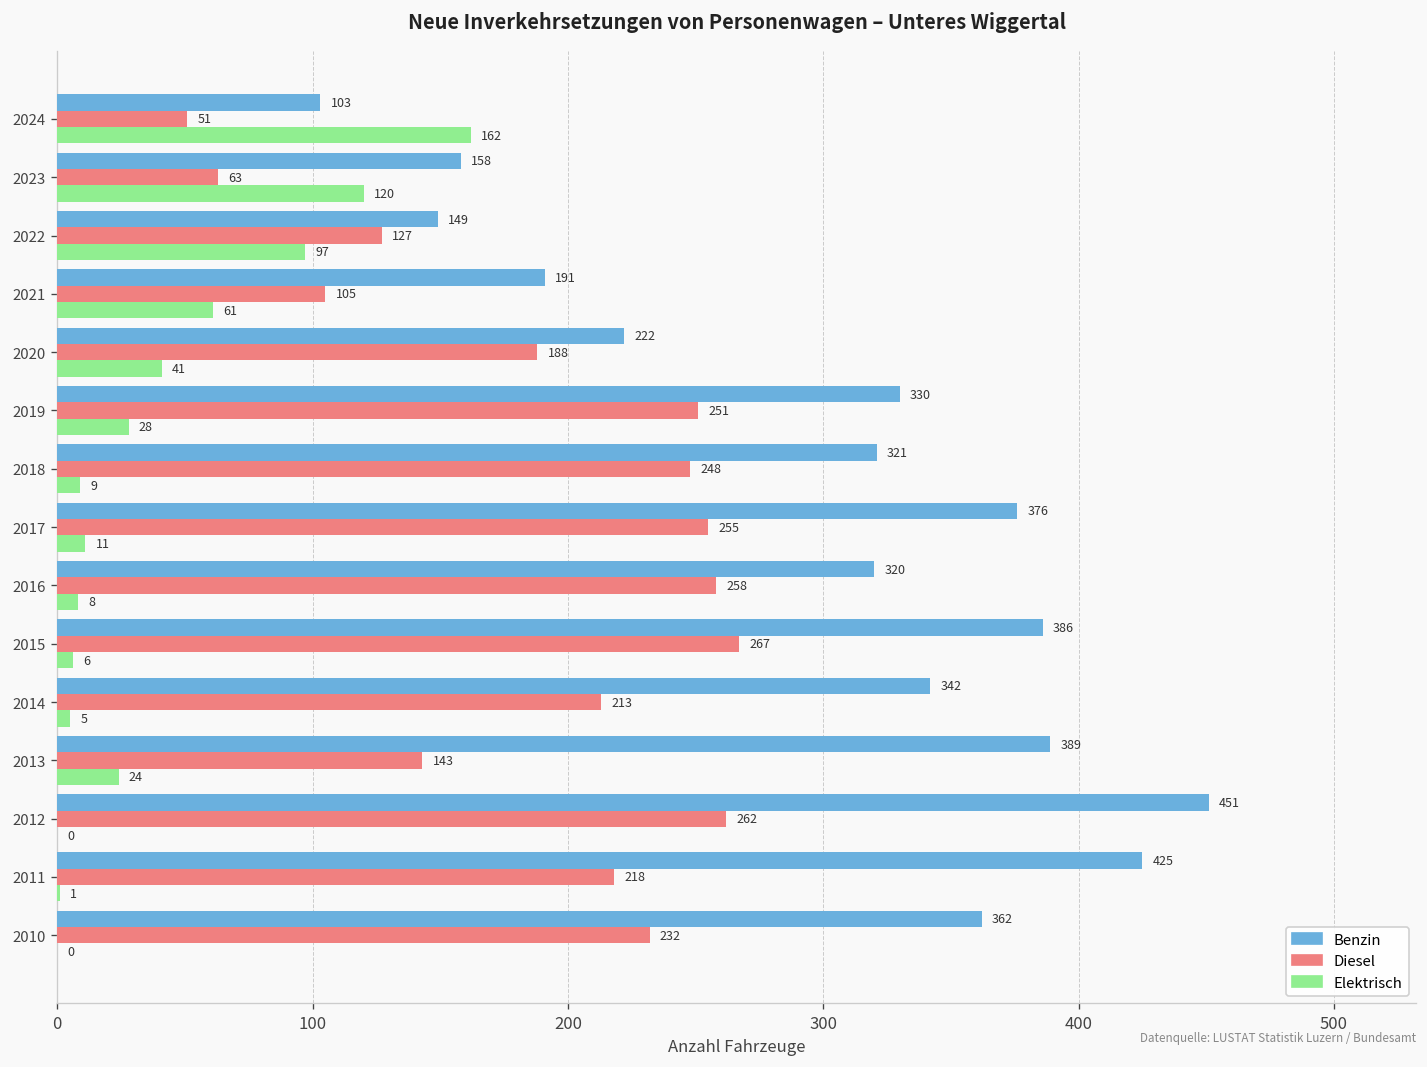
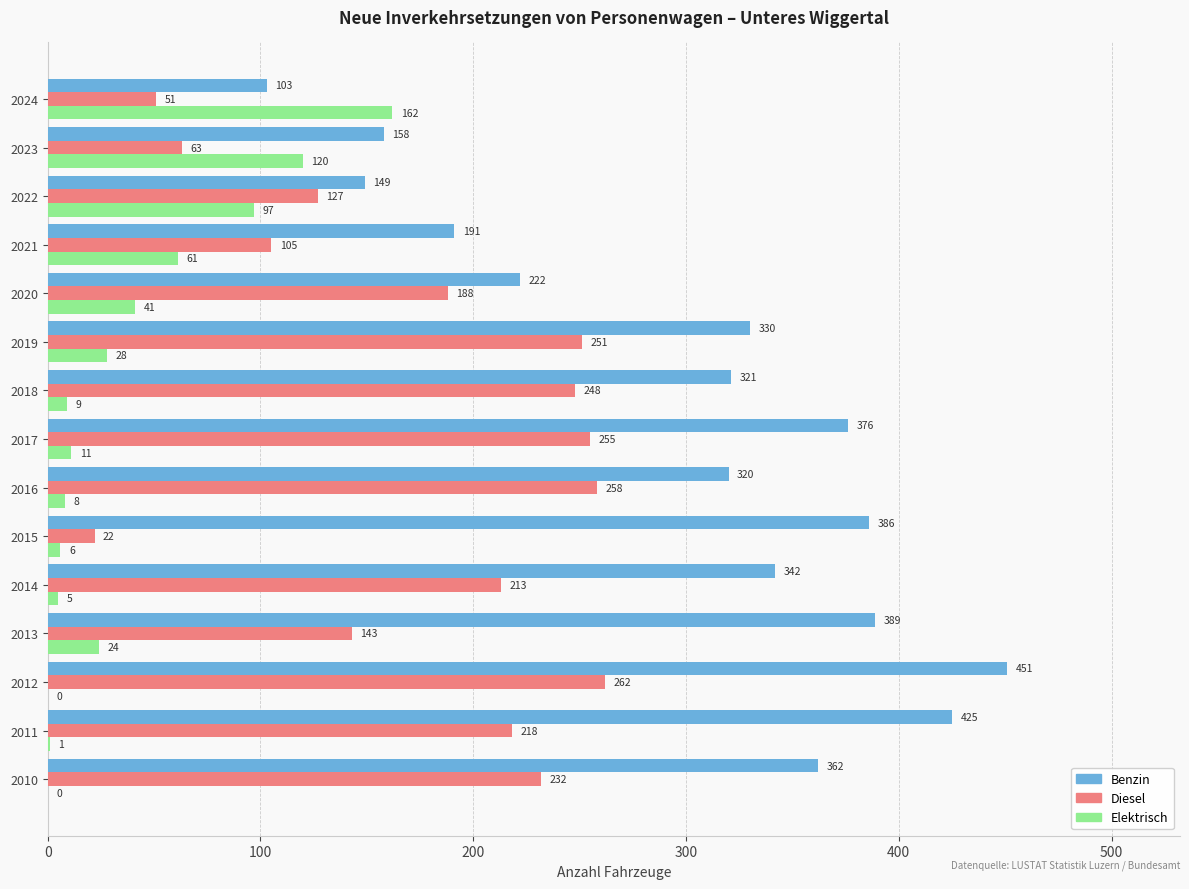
  {
    "Benzin": {
      "2024": 103,
      "2023": 158,
      "2022": 149,
      "2021": 191,
      "2020": 222,
      "2019": 330,
      "2018": 321,
      "2017": 376,
      "2016": 320,
      "2015": 386,
      "2014": 342,
      "2013": 389,
      "2012": 451,
      "2011": 425,
      "2010": 362
    },
    "Diesel": {
      "2024": 51,
      "2023": 63,
      "2022": 127,
      "2021": 105,
      "2020": 188,
      "2019": 251,
      "2018": 248,
      "2017": 255,
      "2016": 258,
-     "2015": 267,
+     "2015": 22,
      "2014": 213,
      "2013": 143,
      "2012": 262,
      "2011": 218,
      "2010": 232
    },
    "Elektrisch": {
      "2024": 162,
      "2023": 120,
      "2022": 97,
      "2021": 61,
      "2020": 41,
      "2019": 28,
      "2018": 9,
      "2017": 11,
      "2016": 8,
      "2015": 6,
      "2014": 5,
      "2013": 24,
      "2012": 0,
      "2011": 1,
      "2010": 0
    }
  }
